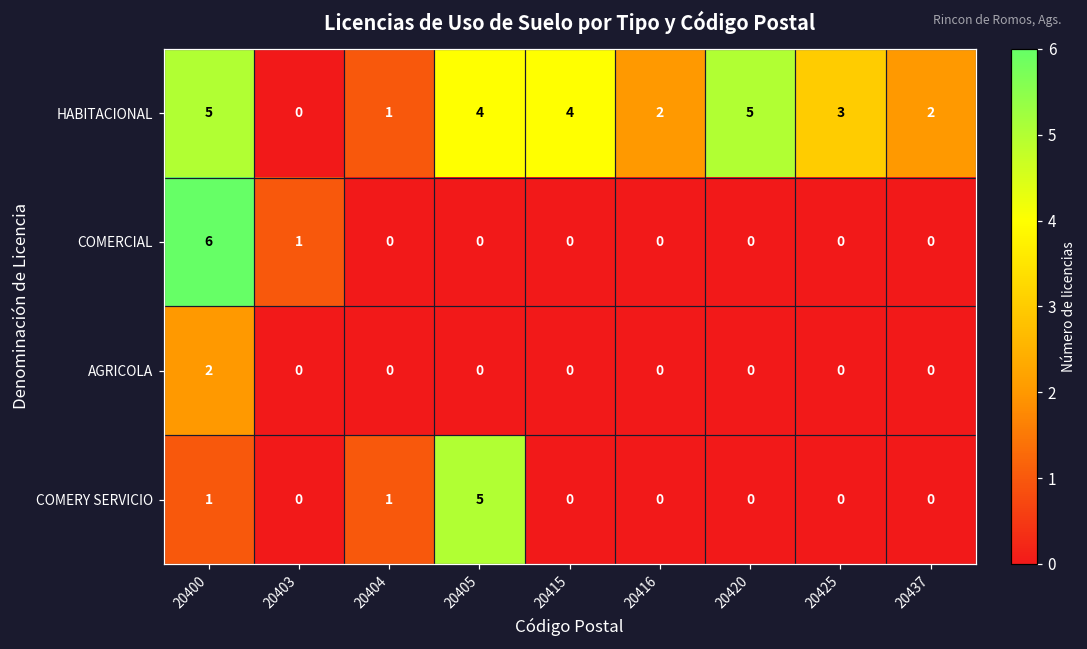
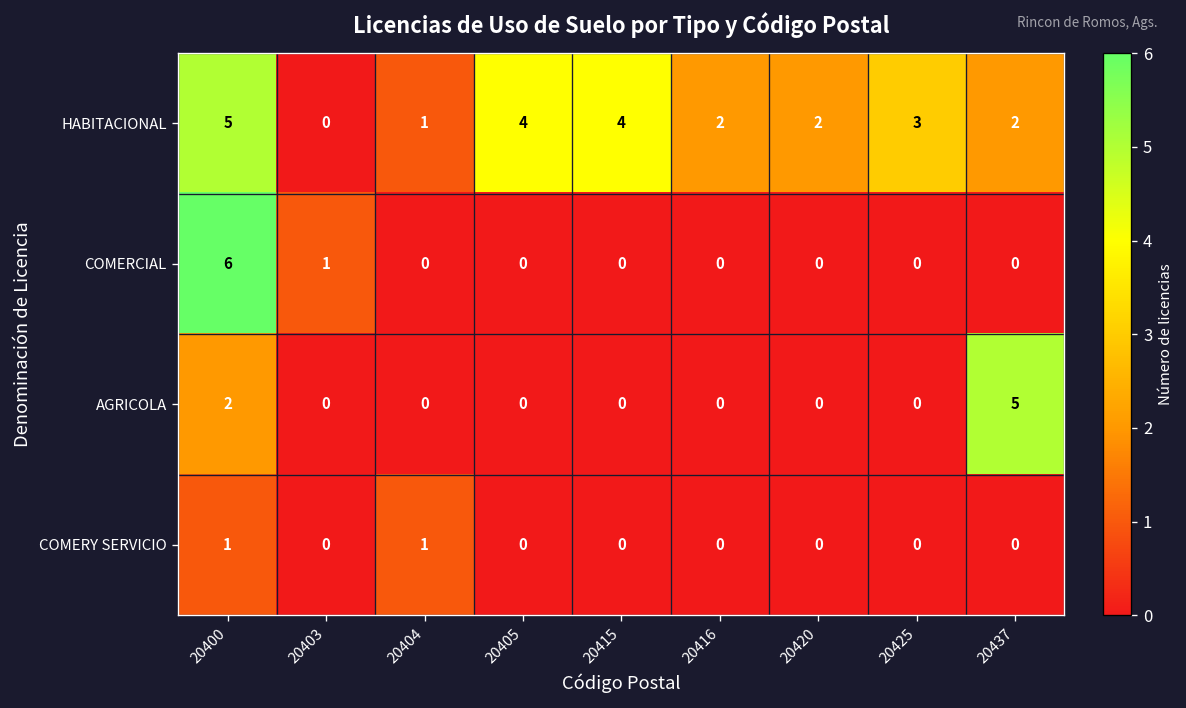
  {
    "HABITACIONAL": {
      "20400": 5,
      "20403": 0,
      "20404": 1,
      "20405": 4,
      "20415": 4,
      "20416": 2,
-     "20420": 5,
+     "20420": 2,
      "20425": 3,
      "20437": 2
    },
    "COMERCIAL": {
      "20400": 6,
      "20403": 1,
      "20404": 0,
      "20405": 0,
      "20415": 0,
      "20416": 0,
      "20420": 0,
      "20425": 0,
      "20437": 0
    },
    "AGRICOLA": {
      "20400": 2,
      "20403": 0,
      "20404": 0,
      "20405": 0,
      "20415": 0,
      "20416": 0,
      "20420": 0,
      "20425": 0,
-     "20437": 0
+     "20437": 5
    },
    "COMERY SERVICIO": {
      "20400": 1,
      "20403": 0,
      "20404": 1,
-     "20405": 5,
+     "20405": 0,
      "20415": 0,
      "20416": 0,
      "20420": 0,
      "20425": 0,
      "20437": 0
    }
  }
